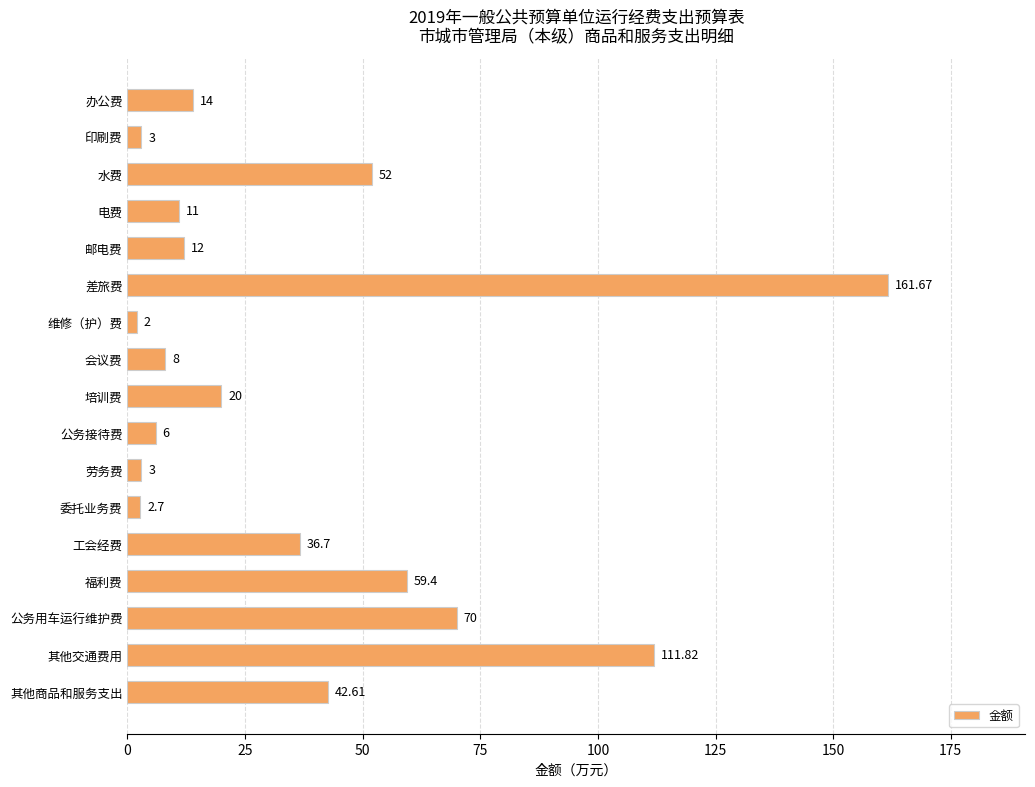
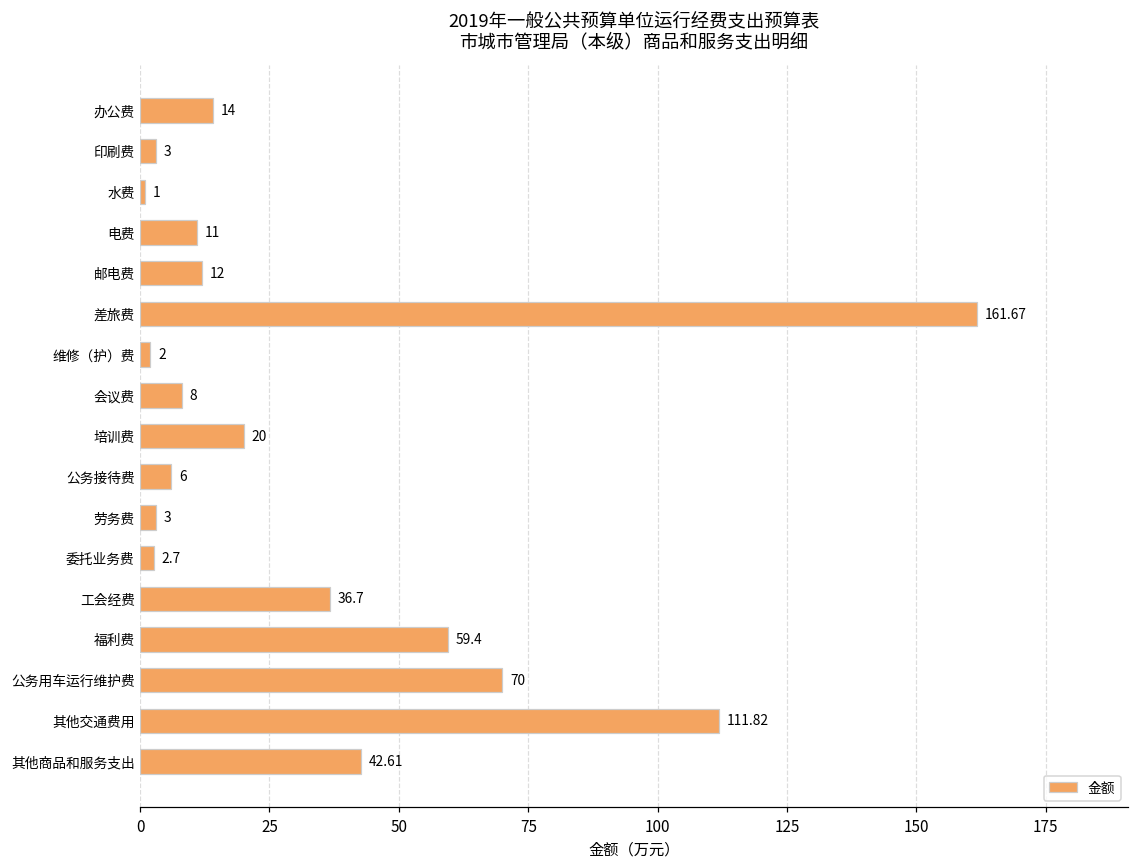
  {
    "办公费": 14,
    "印刷费": 3,
-   "水费": 52,
+   "水费": 1,
    "电费": 11,
    "邮电费": 12,
    "差旅费": 161.67,
    "维修（护）费": 2,
    "会议费": 8,
    "培训费": 20,
    "公务接待费": 6,
    "劳务费": 3,
    "委托业务费": 2.7,
    "工会经费": 36.7,
    "福利费": 59.4,
    "公务用车运行维护费": 70,
    "其他交通费用": 111.82,
    "其他商品和服务支出": 42.61
  }
